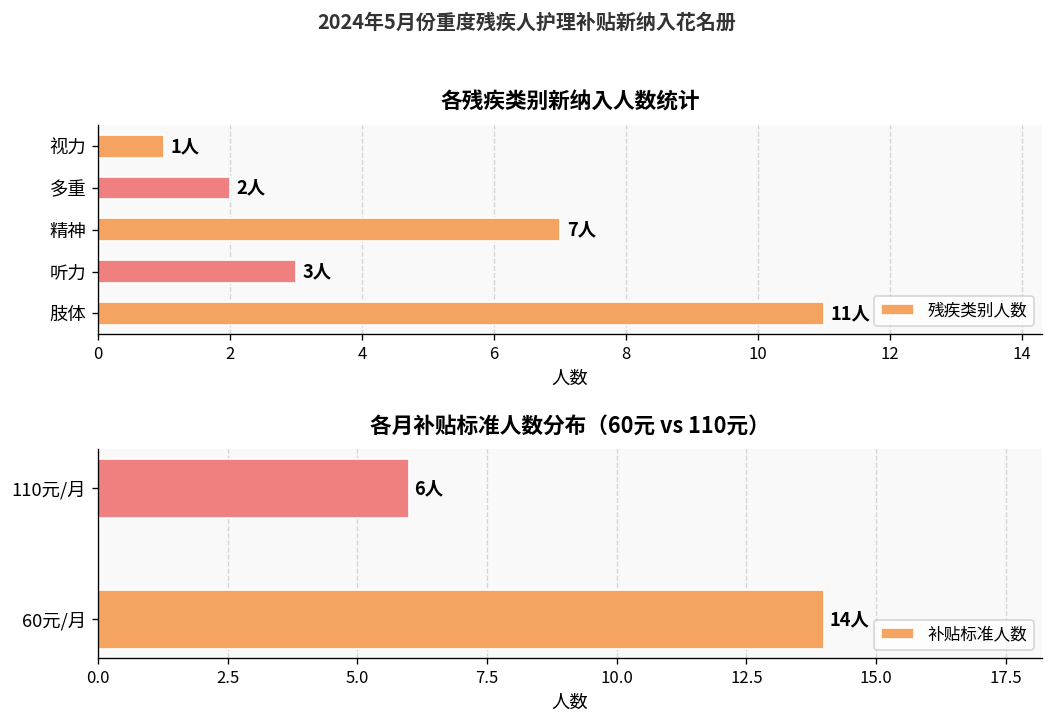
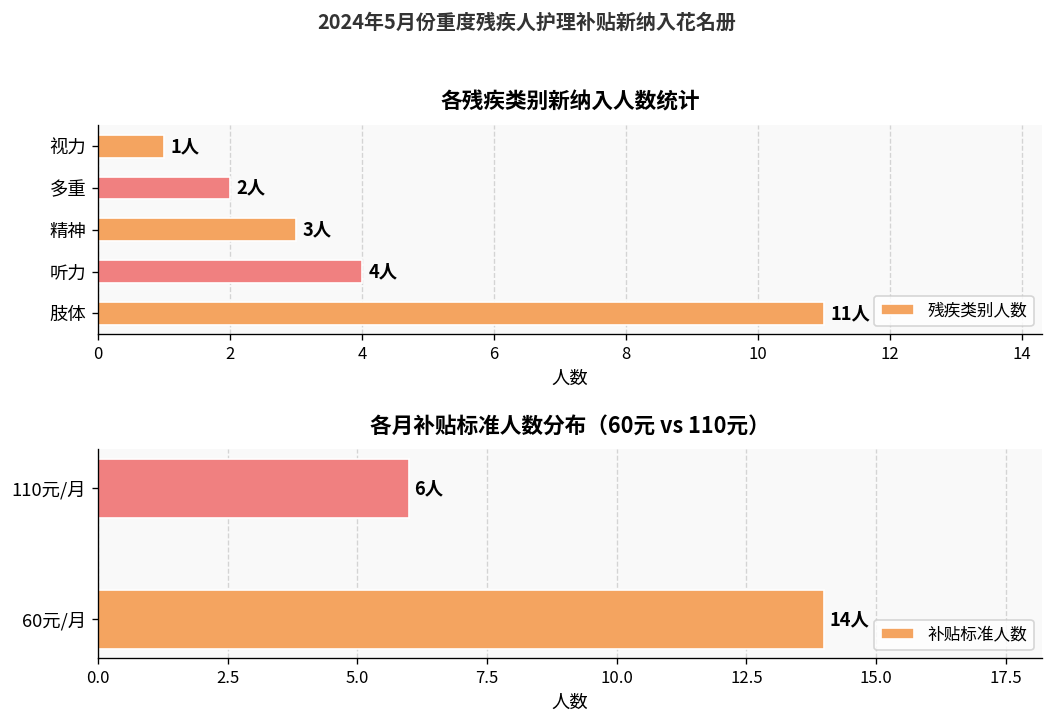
  {
    "各残疾类别新纳入人数统计": {
      "视力": "1人",
      "多重": "2人",
-     "精神": "7人",
-     "听力": "3人",
+     "精神": "3人",
+     "听力": "4人",
      "肢体": "11人"
    },
    "各月补贴标准人数分布（60元 vs 110元）": {
      "110元/月": "6人",
      "60元/月": "14人"
    }
  }
